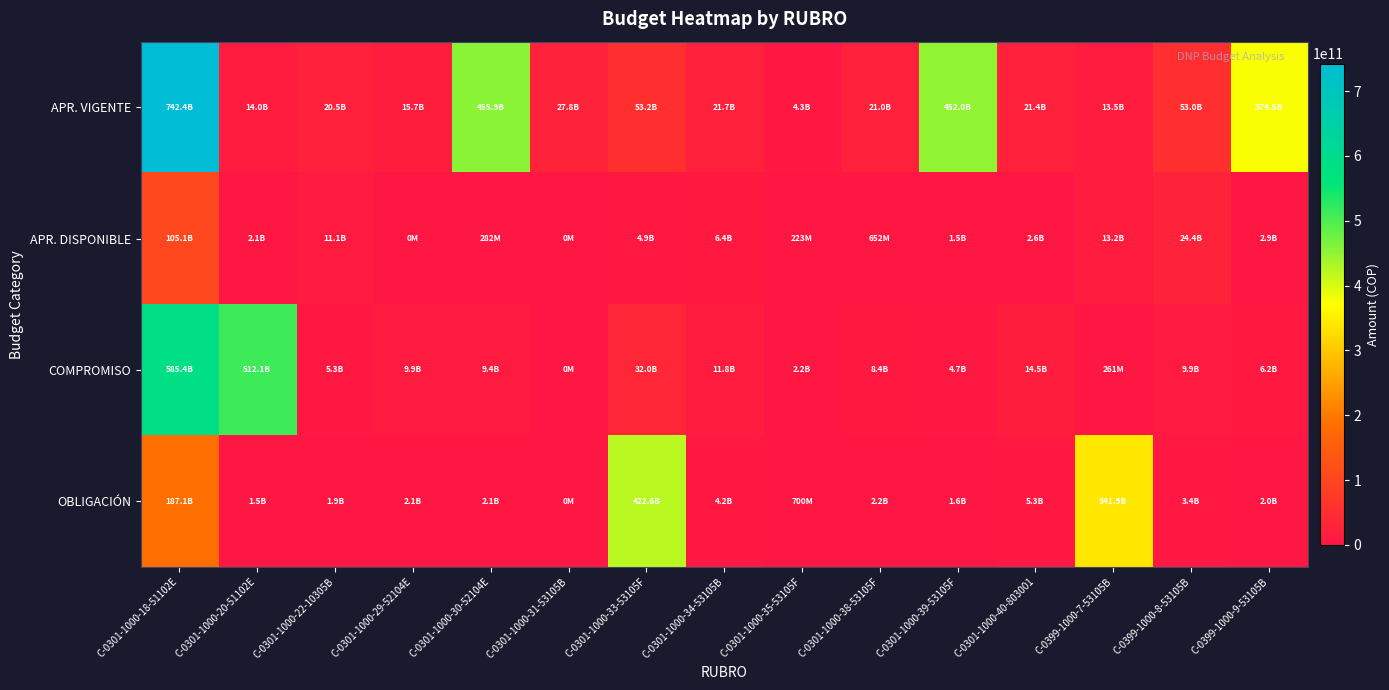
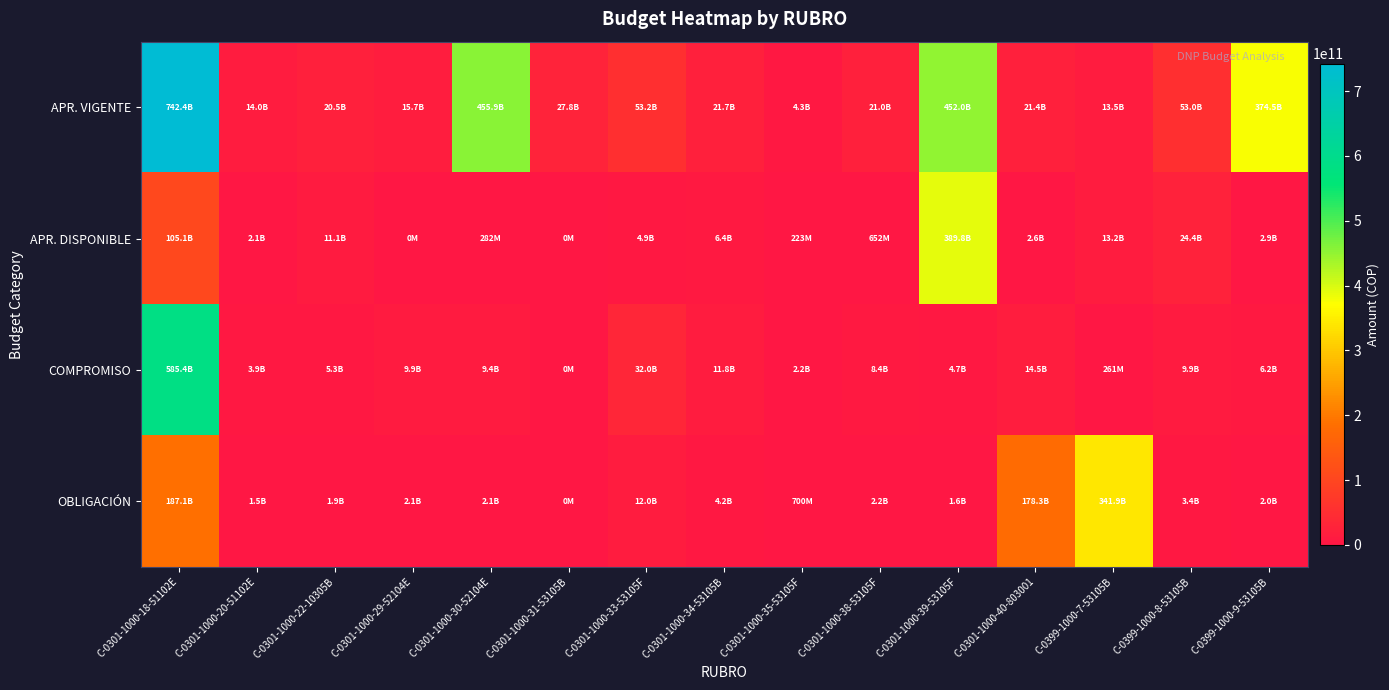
  {
    "APR. VIGENTE": {
      "C-0301-1000-18-51102E": "742.4B",
      "C-0301-1000-20-51102E": "14.0B",
      "C-0301-1000-22-10305B": "20.5B",
      "C-0301-1000-29-52104E": "15.7B",
      "C-0301-1000-30-52104E": "455.9B",
      "C-0301-1000-31-53105B": "27.8B",
      "C-0301-1000-33-53105F": "53.2B",
      "C-0301-1000-34-53105B": "21.7B",
      "C-0301-1000-35-53105F": "4.3B",
      "C-0301-1000-38-53105F": "21.0B",
      "C-0301-1000-39-53105F": "452.0B",
      "C-0301-1000-40-803001": "21.4B",
      "C-0399-1000-7-53105B": "13.5B",
      "C-0399-1000-8-53105B": "53.0B"
    },
    "APR. DISPONIBLE": {
      "C-0301-1000-18-51102E": "105.1B",
      "C-0301-1000-20-51102E": "2.1B",
      "C-0301-1000-22-10305B": "11.1B",
      "C-0301-1000-29-52104E": "0M",
      "C-0301-1000-30-52104E": "282M",
      "C-0301-1000-31-53105B": "0M",
      "C-0301-1000-33-53105F": "4.9B",
      "C-0301-1000-34-53105B": "6.4B",
      "C-0301-1000-35-53105F": "223M",
      "C-0301-1000-38-53105F": "652M",
-     "C-0301-1000-39-53105F": "1.5B",
+     "C-0301-1000-39-53105F": "389.8B",
      "C-0301-1000-40-803001": "2.6B",
      "C-0399-1000-7-53105B": "13.2B",
      "C-0399-1000-8-53105B": "24.4B",
      "C-0399-1000-9-53105B": "2.9B"
    },
    "COMPROMISO": {
      "C-0301-1000-18-51102E": "585.4B",
-     "C-0301-1000-20-51102E": "512.1B",
+     "C-0301-1000-20-51102E": "3.9B",
      "C-0301-1000-22-10305B": "5.3B",
      "C-0301-1000-29-52104E": "9.9B",
      "C-0301-1000-30-52104E": "9.4B",
      "C-0301-1000-31-53105B": "0M",
      "C-0301-1000-33-53105F": "32.0B",
      "C-0301-1000-34-53105B": "11.8B",
      "C-0301-1000-35-53105F": "2.2B",
      "C-0301-1000-38-53105F": "8.4B",
      "C-0301-1000-39-53105F": "4.7B",
      "C-0301-1000-40-803001": "14.5B",
      "C-0399-1000-7-53105B": "261M",
      "C-0399-1000-8-53105B": "9.9B",
      "C-0399-1000-9-53105B": "6.2B"
    },
    "OBLIGACIÓN": {
      "C-0301-1000-18-51102E": "187.1B",
      "C-0301-1000-20-51102E": "1.5B",
      "C-0301-1000-22-10305B": "1.9B",
      "C-0301-1000-29-52104E": "2.1B",
      "C-0301-1000-30-52104E": "2.1B",
      "C-0301-1000-31-53105B": "0M",
-     "C-0301-1000-33-53105F": "422.6B",
+     "C-0301-1000-33-53105F": "12.0B",
      "C-0301-1000-34-53105B": "4.2B",
      "C-0301-1000-35-53105F": "700M",
      "C-0301-1000-38-53105F": "2.2B",
      "C-0301-1000-39-53105F": "1.6B",
-     "C-0301-1000-40-803001": "5.3B",
+     "C-0301-1000-40-803001": "178.3B",
      "C-0399-1000-7-53105B": "341.9B",
      "C-0399-1000-8-53105B": "3.4B",
      "C-0399-1000-9-53105B": "2.0B"
    }
  }
